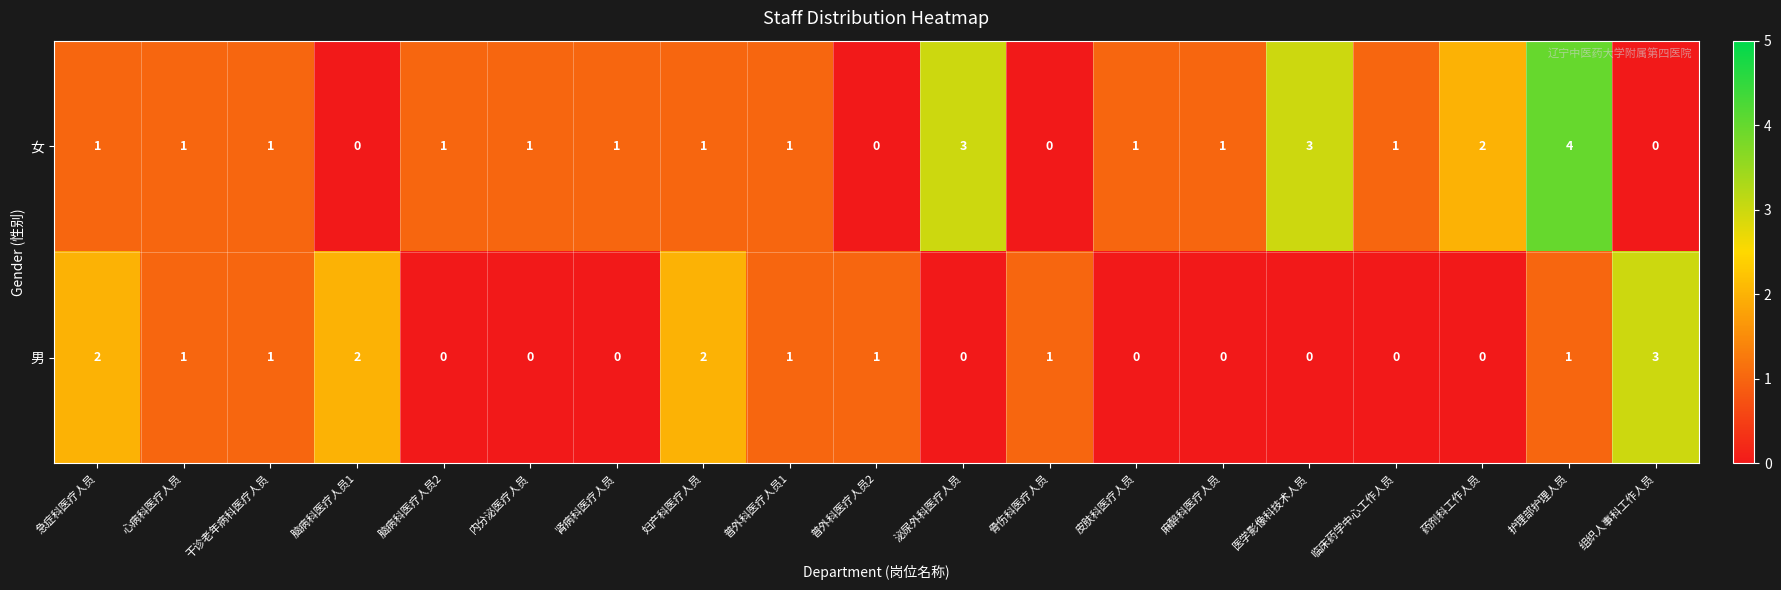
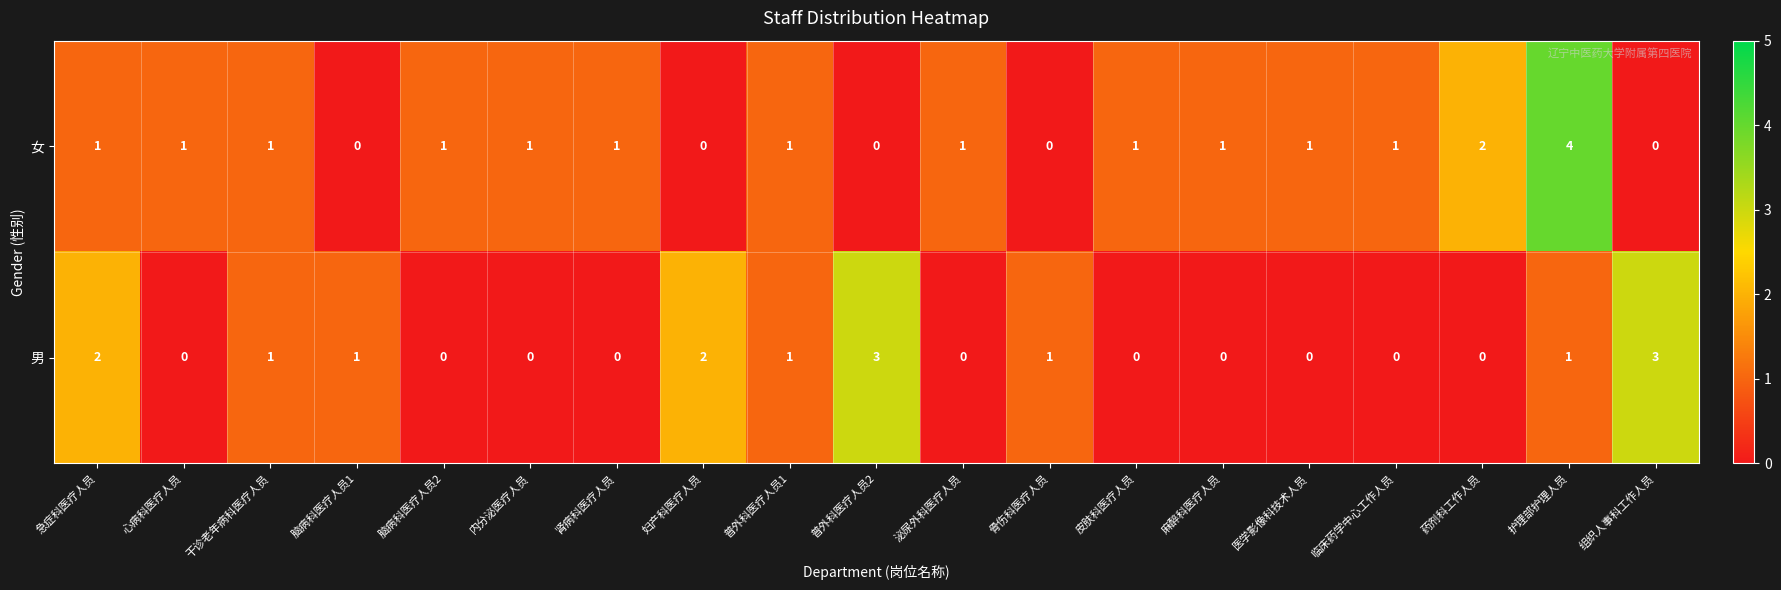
  {
    "女": {
      "急症科医疗人员": 1,
      "心病科医疗人员": 1,
      "干诊老年病科医疗人员": 1,
      "脑病科医疗人员1": 0,
      "脑病科医疗人员2": 1,
      "内分泌医疗人员": 1,
      "肾病科医疗人员": 1,
-     "妇产科医疗人员": 1,
+     "妇产科医疗人员": 0,
      "普外科医疗人员1": 1,
      "普外科医疗人员2": 0,
-     "泌尿外科医疗人员": 3,
+     "泌尿外科医疗人员": 1,
      "骨伤科医疗人员": 0,
      "皮肤科医疗人员": 1,
      "麻醉科医疗人员": 1,
-     "医学影像科技术人员": 3,
+     "医学影像科技术人员": 1,
      "临床药学中心工作人员": 1,
      "药剂科工作人员": 2,
      "护理部护理人员": 4
    },
    "男": {
      "急症科医疗人员": 2,
-     "心病科医疗人员": 1,
+     "心病科医疗人员": 0,
      "干诊老年病科医疗人员": 1,
-     "脑病科医疗人员1": 2,
+     "脑病科医疗人员1": 1,
      "脑病科医疗人员2": 0,
      "内分泌医疗人员": 0,
      "肾病科医疗人员": 0,
      "妇产科医疗人员": 2,
      "普外科医疗人员1": 1,
-     "普外科医疗人员2": 1,
+     "普外科医疗人员2": 3,
      "泌尿外科医疗人员": 0,
      "骨伤科医疗人员": 1,
      "皮肤科医疗人员": 0,
      "麻醉科医疗人员": 0,
      "医学影像科技术人员": 0,
      "临床药学中心工作人员": 0,
      "药剂科工作人员": 0,
      "护理部护理人员": 1,
      "组织人事科工作人员": 3
    }
  }
